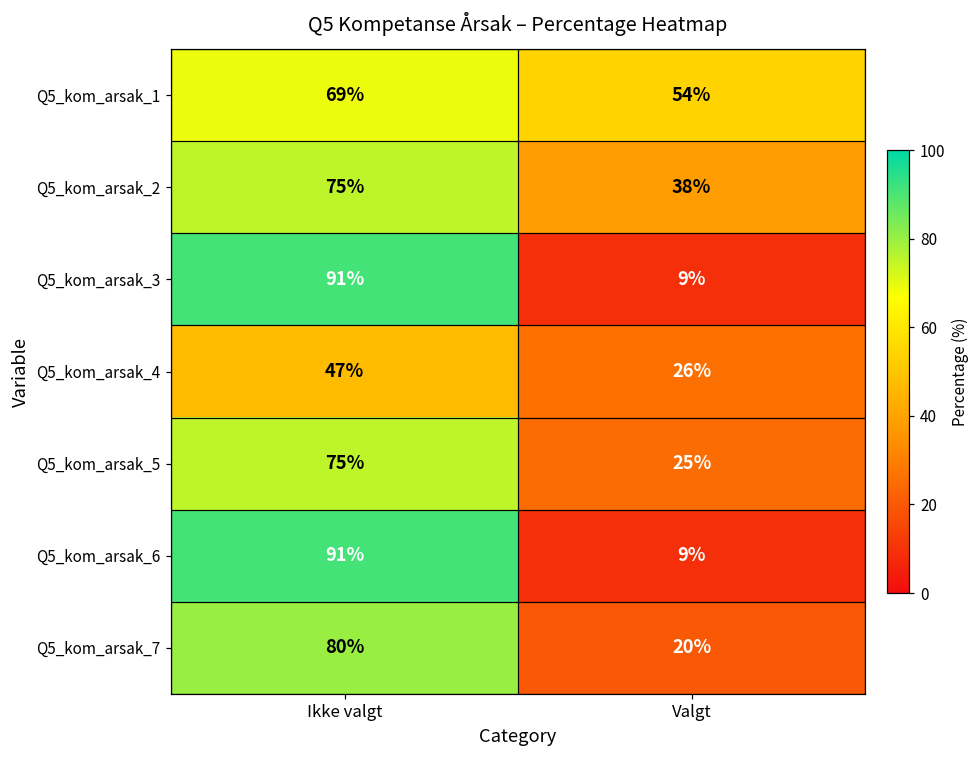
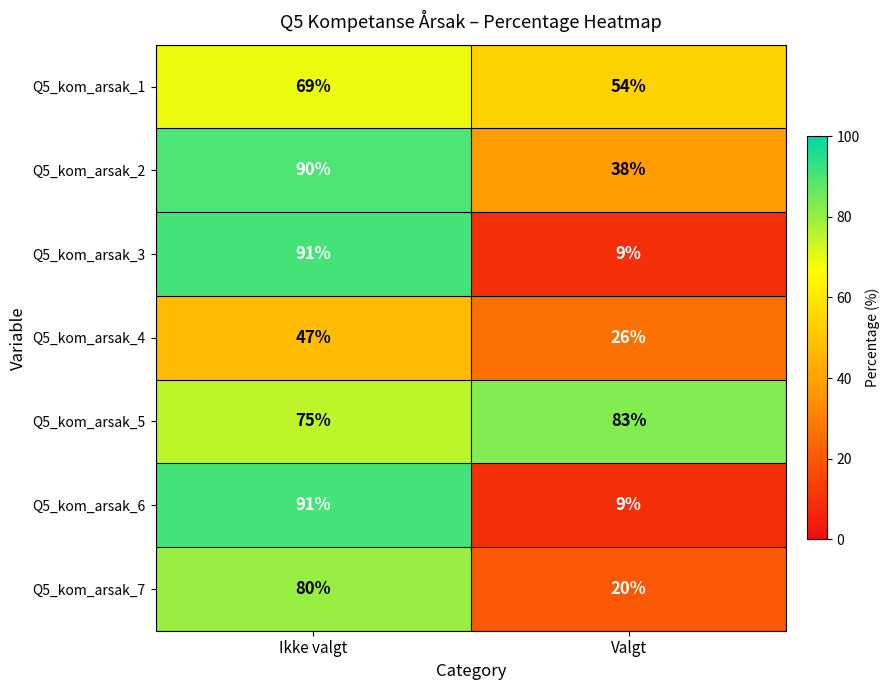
  {
    "Q5_kom_arsak_1": {
      "Ikke valgt": "69%",
      "Valgt": "54%"
    },
    "Q5_kom_arsak_2": {
-     "Ikke valgt": "75%",
+     "Ikke valgt": "90%",
      "Valgt": "38%"
    },
    "Q5_kom_arsak_3": {
      "Ikke valgt": "91%",
      "Valgt": "9%"
    },
    "Q5_kom_arsak_4": {
      "Ikke valgt": "47%",
      "Valgt": "26%"
    },
    "Q5_kom_arsak_5": {
      "Ikke valgt": "75%",
-     "Valgt": "25%"
+     "Valgt": "83%"
    },
    "Q5_kom_arsak_6": {
      "Ikke valgt": "91%",
      "Valgt": "9%"
    },
    "Q5_kom_arsak_7": {
      "Ikke valgt": "80%",
      "Valgt": "20%"
    }
  }
